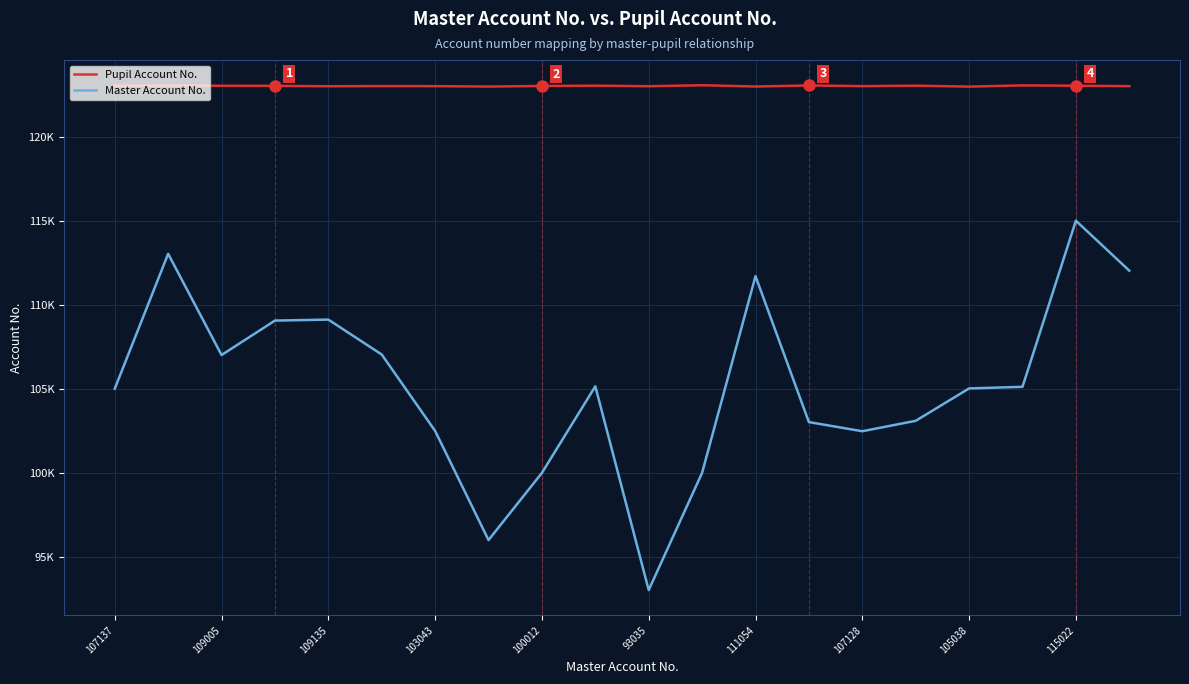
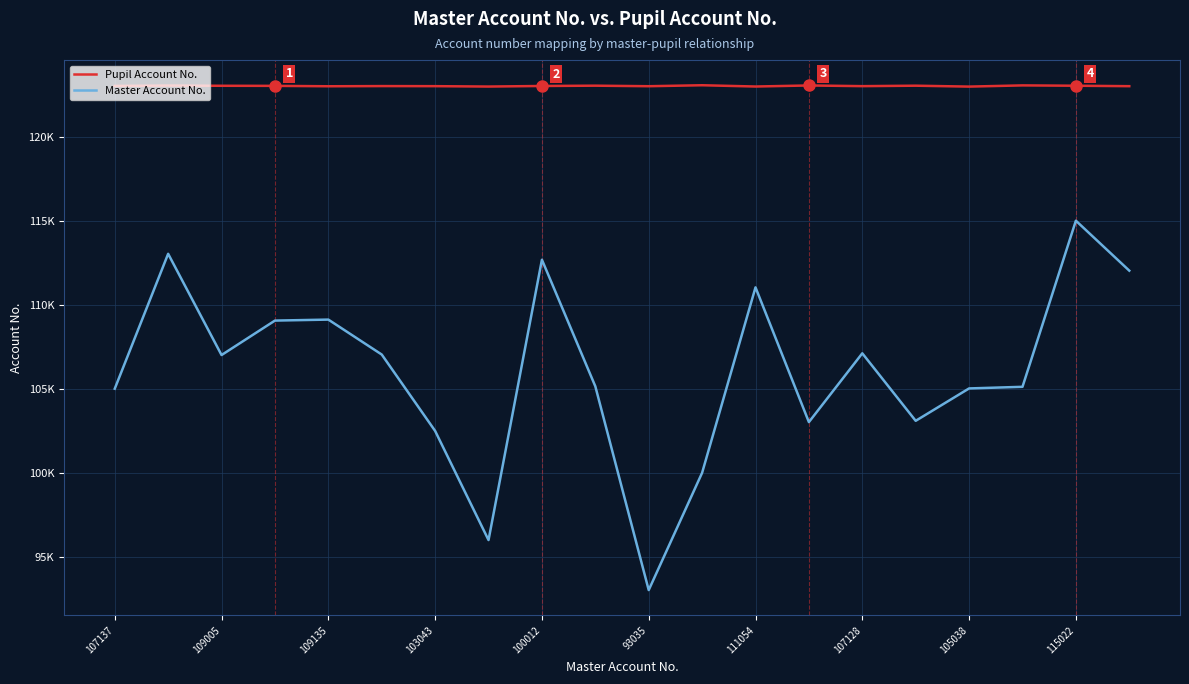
  {
    "Master Account No.": {
      "107137": 105000,
      "109005": 107000,
      "109135": 109100,
      "103043": 102500,
-     "100012": 100000,
+     "100012": 112700,
      "93035": 93000,
-     "111054": 111700,
-     "107128": 102500,
+     "111054": 111100,
+     "107128": 107100,
      "105038": 105000,
      "115022": 115000
    }
  }
